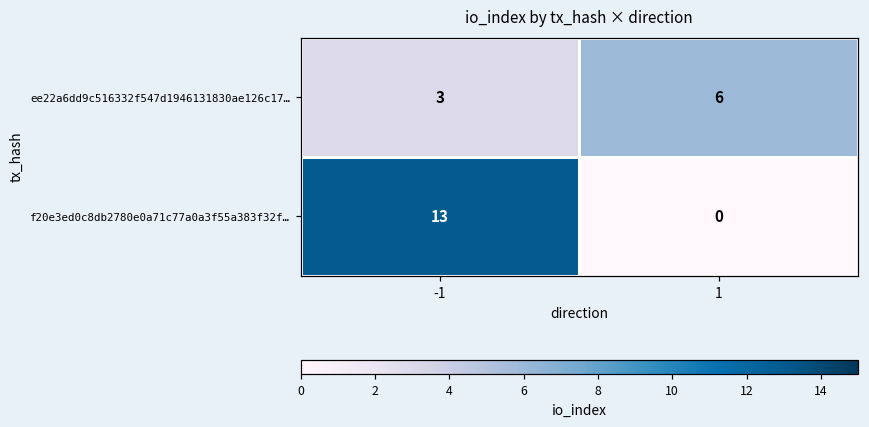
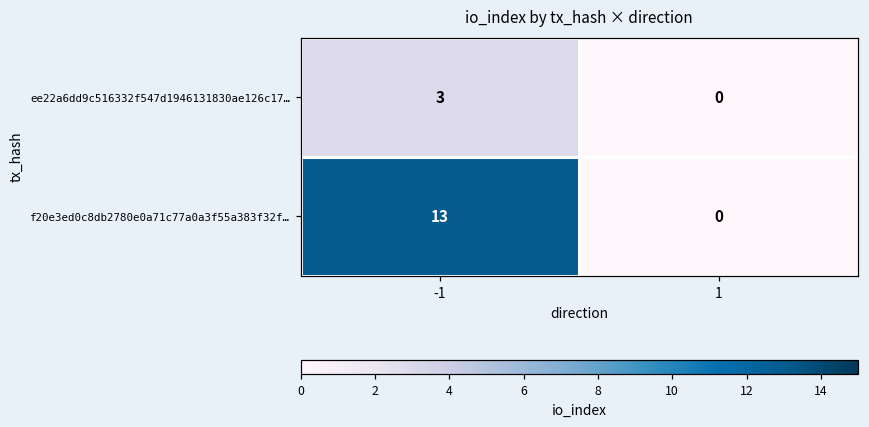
  {
    "ee22a6dd9c516332f547d1946131830ae126c17…": {
      "-1": 3,
-     "1": 6
+     "1": 0
    },
    "f20e3ed0c8db2780e0a71c77a0a3f55a383f32f…": {
      "-1": 13,
      "1": 0
    }
  }
